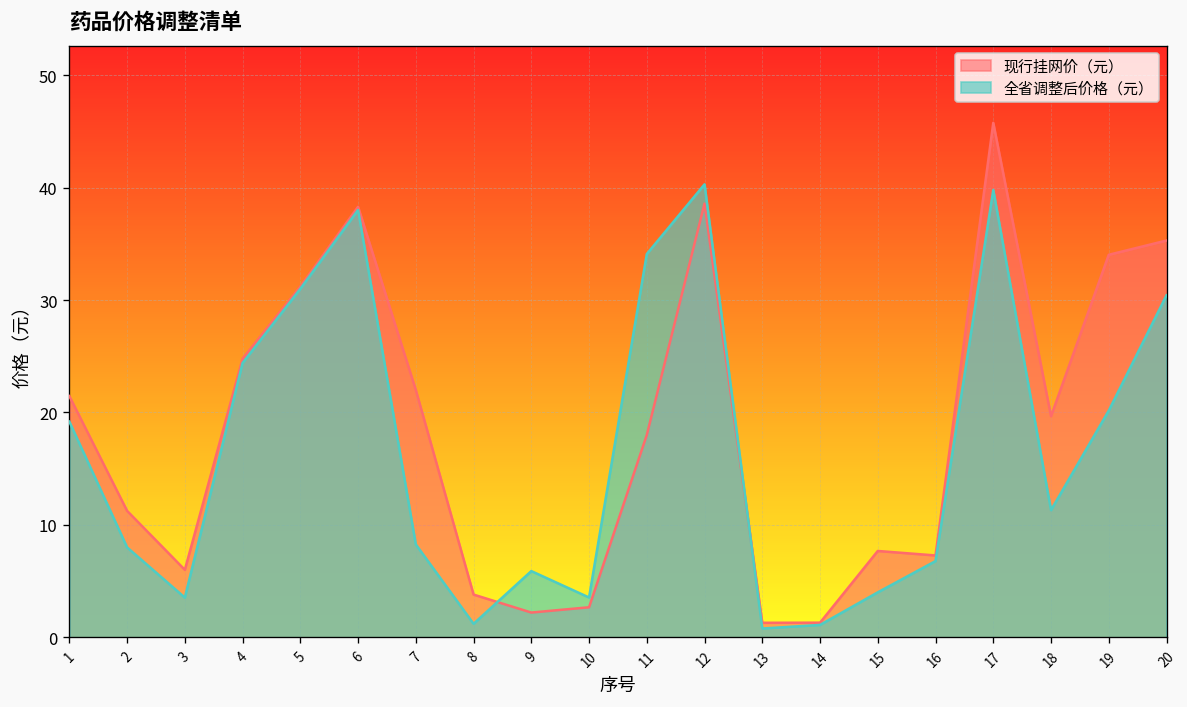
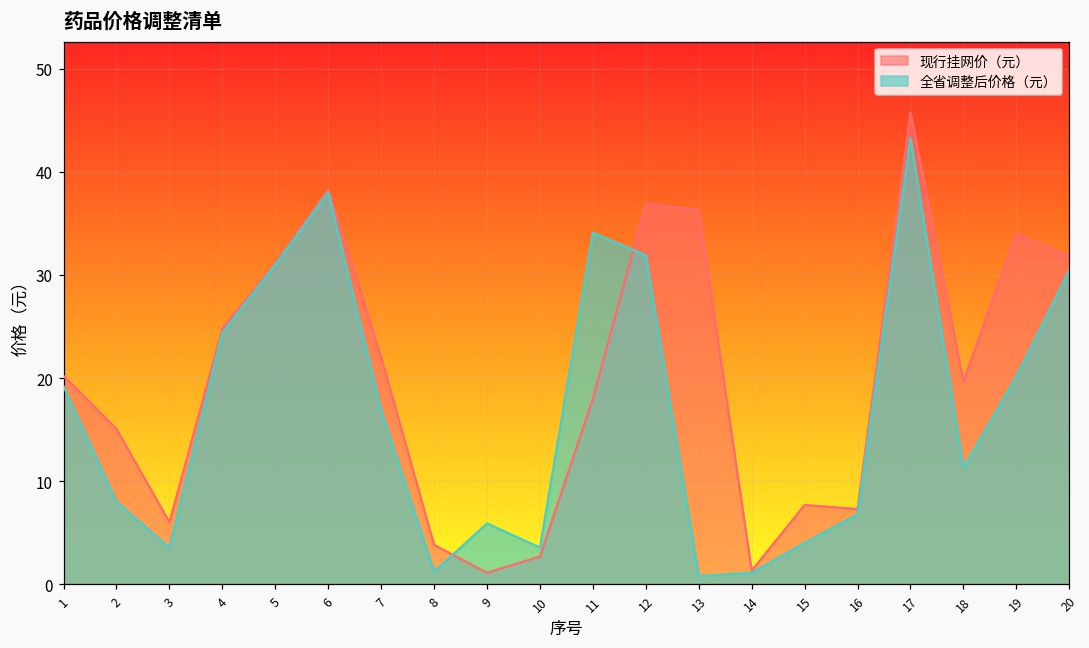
  {
    "现行挂网价（元）": {
-     "1": 21,
-     "2": 11,
+     "1": 20,
+     "2": 15,
      "3": 6,
      "4": 25,
      "6": 38,
      "7": 22,
      "8": 4,
-     "9": 2,
+     "9": 1,
      "10": 3,
      "11": 18,
-     "12": 39,
-     "13": 1,
+     "12": 37,
+     "13": 36,
      "15": 8,
      "16": 7,
      "17": 46,
      "18": 20,
      "19": 34,
-     "20": 35
+     "20": 32
    },
    "全省调整后价格（元）": {
      "1": 19,
      "2": 8,
      "3": 4,
      "4": 24,
      "6": 38,
-     "7": 8,
+     "7": 17,
      "8": 1,
      "9": 6,
      "10": 4,
      "11": 34,
-     "12": 40,
+     "12": 32,
      "13": 1,
      "15": 4,
      "16": 7,
-     "17": 40,
+     "17": 43,
      "18": 11,
      "19": 20,
      "20": 30
    }
  }
